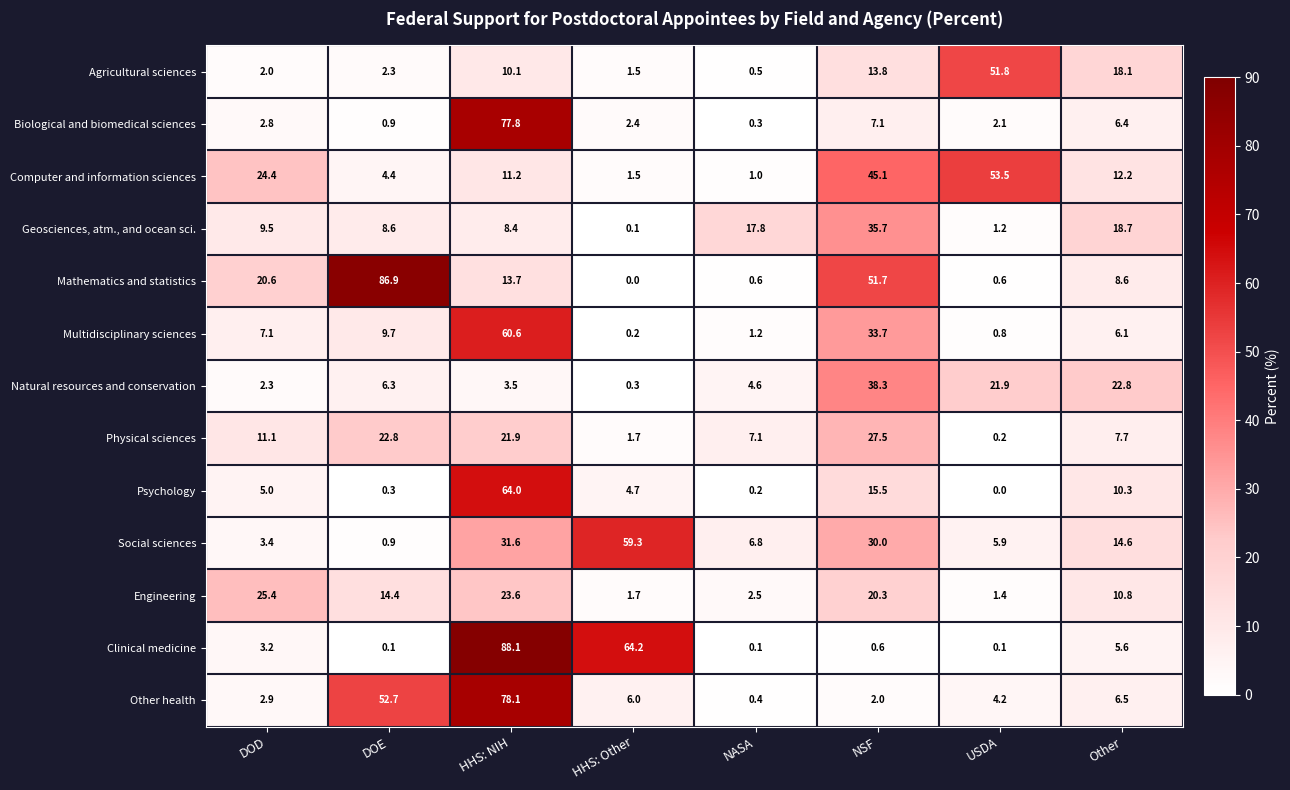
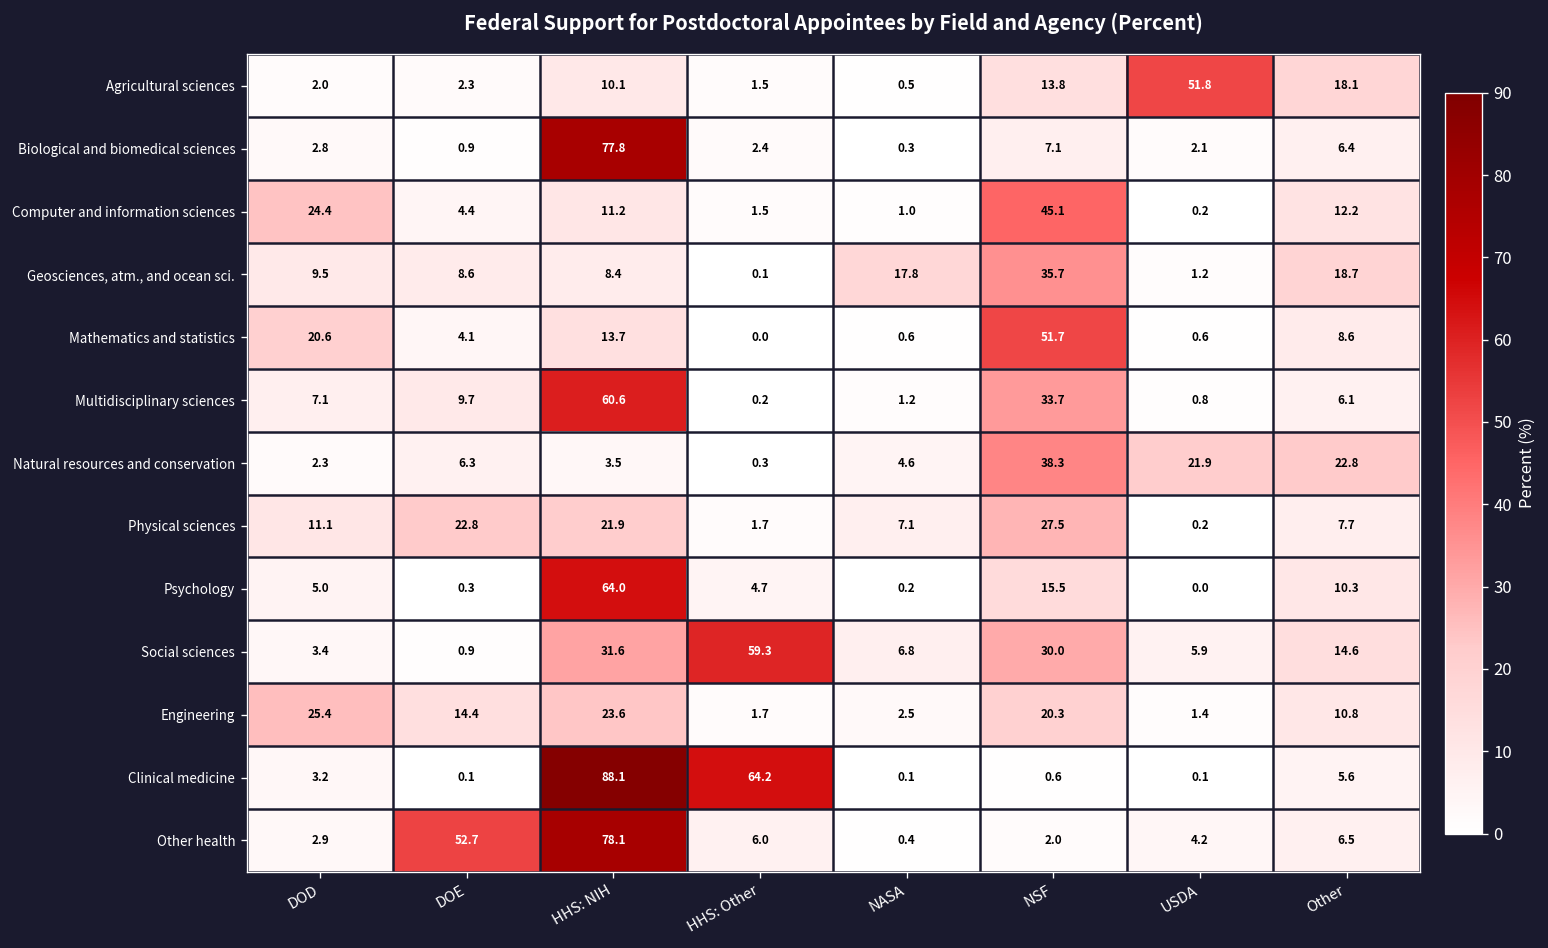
  {
    "Agricultural sciences": {
      "DOD": 2.0,
      "DOE": 2.3,
      "HHS: NIH": 10.1,
      "HHS: Other": 1.5,
      "NASA": 0.5,
      "NSF": 13.8,
      "USDA": 51.8,
      "Other": 18.1
    },
    "Biological and biomedical sciences": {
      "DOD": 2.8,
      "DOE": 0.9,
      "HHS: NIH": 77.8,
      "HHS: Other": 2.4,
      "NASA": 0.3,
      "NSF": 7.1,
      "USDA": 2.1,
      "Other": 6.4
    },
    "Computer and information sciences": {
      "DOD": 24.4,
      "DOE": 4.4,
      "HHS: NIH": 11.2,
      "HHS: Other": 1.5,
      "NASA": 1.0,
      "NSF": 45.1,
-     "USDA": 53.5,
+     "USDA": 0.2,
      "Other": 12.2
    },
    "Geosciences, atm., and ocean sci.": {
      "DOD": 9.5,
      "DOE": 8.6,
      "HHS: NIH": 8.4,
      "HHS: Other": 0.1,
      "NASA": 17.8,
      "NSF": 35.7,
      "USDA": 1.2,
      "Other": 18.7
    },
    "Mathematics and statistics": {
      "DOD": 20.6,
-     "DOE": 86.9,
+     "DOE": 4.1,
      "HHS: NIH": 13.7,
      "HHS: Other": 0.0,
      "NASA": 0.6,
      "NSF": 51.7,
      "USDA": 0.6,
      "Other": 8.6
    },
    "Multidisciplinary sciences": {
      "DOD": 7.1,
      "DOE": 9.7,
      "HHS: NIH": 60.6,
      "HHS: Other": 0.2,
      "NASA": 1.2,
      "NSF": 33.7,
      "USDA": 0.8,
      "Other": 6.1
    },
    "Natural resources and conservation": {
      "DOD": 2.3,
      "DOE": 6.3,
      "HHS: NIH": 3.5,
      "HHS: Other": 0.3,
      "NASA": 4.6,
      "NSF": 38.3,
      "USDA": 21.9,
      "Other": 22.8
    },
    "Physical sciences": {
      "DOD": 11.1,
      "DOE": 22.8,
      "HHS: NIH": 21.9,
      "HHS: Other": 1.7,
      "NASA": 7.1,
      "NSF": 27.5,
      "USDA": 0.2,
      "Other": 7.7
    },
    "Psychology": {
      "DOD": 5.0,
      "DOE": 0.3,
      "HHS: NIH": 64.0,
      "HHS: Other": 4.7,
      "NASA": 0.2,
      "NSF": 15.5,
      "USDA": 0.0,
      "Other": 10.3
    },
    "Social sciences": {
      "DOD": 3.4,
      "DOE": 0.9,
      "HHS: NIH": 31.6,
      "HHS: Other": 59.3,
      "NASA": 6.8,
      "NSF": 30.0,
      "USDA": 5.9,
      "Other": 14.6
    },
    "Engineering": {
      "DOD": 25.4,
      "DOE": 14.4,
      "HHS: NIH": 23.6,
      "HHS: Other": 1.7,
      "NASA": 2.5,
      "NSF": 20.3,
      "USDA": 1.4,
      "Other": 10.8
    },
    "Clinical medicine": {
      "DOD": 3.2,
      "DOE": 0.1,
      "HHS: NIH": 88.1,
      "HHS: Other": 64.2,
      "NASA": 0.1,
      "NSF": 0.6,
      "USDA": 0.1,
      "Other": 5.6
    },
    "Other health": {
      "DOD": 2.9,
      "DOE": 52.7,
      "HHS: NIH": 78.1,
      "HHS: Other": 6.0,
      "NASA": 0.4,
      "NSF": 2.0,
      "USDA": 4.2,
      "Other": 6.5
    }
  }
